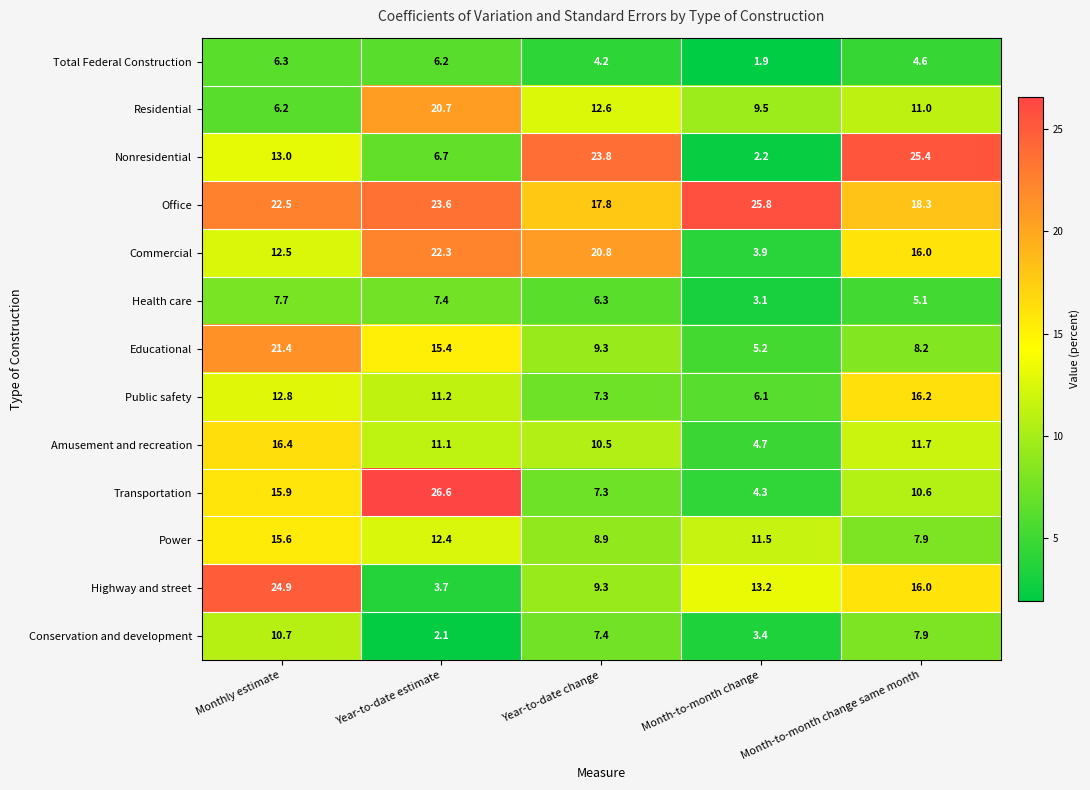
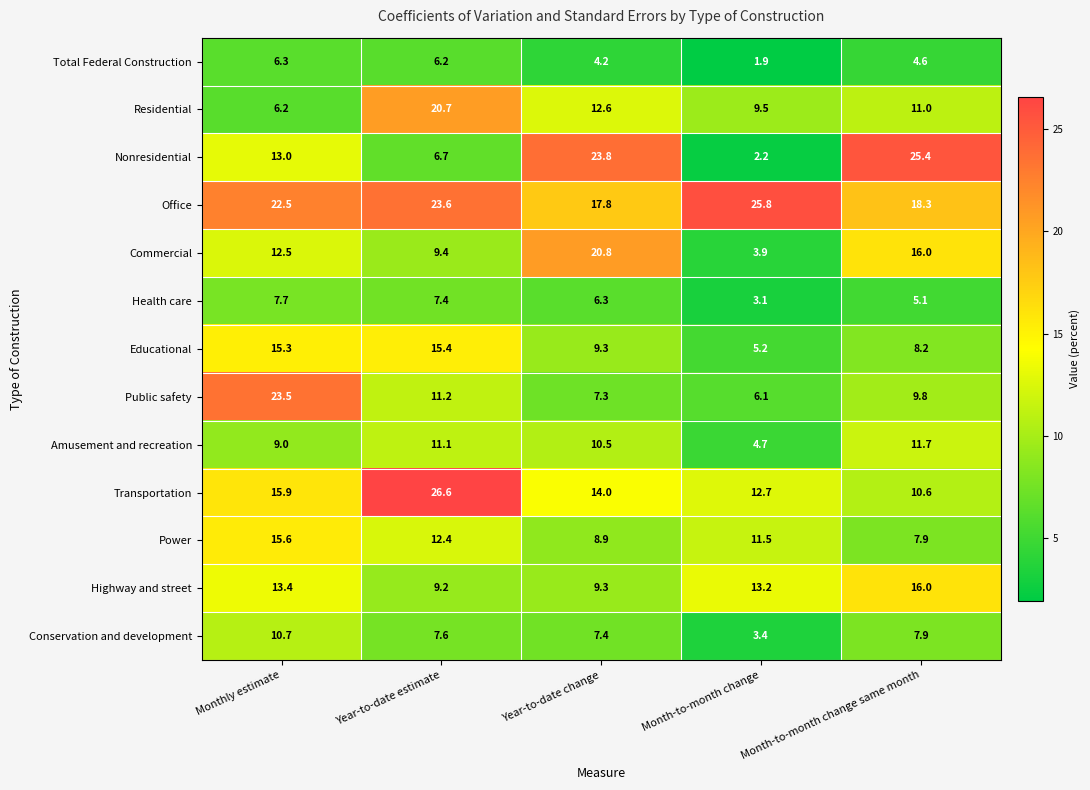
  {
    "Total Federal Construction": {
      "Monthly estimate": 6.3,
      "Year-to-date estimate": 6.2,
      "Year-to-date change": 4.2,
      "Month-to-month change": 1.9,
      "Month-to-month change same month": 4.6
    },
    "Residential": {
      "Monthly estimate": 6.2,
      "Year-to-date estimate": 20.7,
      "Year-to-date change": 12.6,
      "Month-to-month change": 9.5,
      "Month-to-month change same month": 11.0
    },
    "Nonresidential": {
      "Monthly estimate": 13.0,
      "Year-to-date estimate": 6.7,
      "Year-to-date change": 23.8,
      "Month-to-month change": 2.2,
      "Month-to-month change same month": 25.4
    },
    "Office": {
      "Monthly estimate": 22.5,
      "Year-to-date estimate": 23.6,
      "Year-to-date change": 17.8,
      "Month-to-month change": 25.8,
      "Month-to-month change same month": 18.3
    },
    "Commercial": {
      "Monthly estimate": 12.5,
-     "Year-to-date estimate": 22.3,
+     "Year-to-date estimate": 9.4,
      "Year-to-date change": 20.8,
      "Month-to-month change": 3.9,
      "Month-to-month change same month": 16.0
    },
    "Health care": {
      "Monthly estimate": 7.7,
      "Year-to-date estimate": 7.4,
      "Year-to-date change": 6.3,
      "Month-to-month change": 3.1,
      "Month-to-month change same month": 5.1
    },
    "Educational": {
-     "Monthly estimate": 21.4,
+     "Monthly estimate": 15.3,
      "Year-to-date estimate": 15.4,
      "Year-to-date change": 9.3,
      "Month-to-month change": 5.2,
      "Month-to-month change same month": 8.2
    },
    "Public safety": {
-     "Monthly estimate": 12.8,
+     "Monthly estimate": 23.5,
      "Year-to-date estimate": 11.2,
      "Year-to-date change": 7.3,
      "Month-to-month change": 6.1,
-     "Month-to-month change same month": 16.2
+     "Month-to-month change same month": 9.8
    },
    "Amusement and recreation": {
-     "Monthly estimate": 16.4,
+     "Monthly estimate": 9.0,
      "Year-to-date estimate": 11.1,
      "Year-to-date change": 10.5,
      "Month-to-month change": 4.7,
      "Month-to-month change same month": 11.7
    },
    "Transportation": {
      "Monthly estimate": 15.9,
      "Year-to-date estimate": 26.6,
-     "Year-to-date change": 7.3,
-     "Month-to-month change": 4.3,
+     "Year-to-date change": 14.0,
+     "Month-to-month change": 12.7,
      "Month-to-month change same month": 10.6
    },
    "Power": {
      "Monthly estimate": 15.6,
      "Year-to-date estimate": 12.4,
      "Year-to-date change": 8.9,
      "Month-to-month change": 11.5,
      "Month-to-month change same month": 7.9
    },
    "Highway and street": {
-     "Monthly estimate": 24.9,
-     "Year-to-date estimate": 3.7,
+     "Monthly estimate": 13.4,
+     "Year-to-date estimate": 9.2,
      "Year-to-date change": 9.3,
      "Month-to-month change": 13.2,
      "Month-to-month change same month": 16.0
    },
    "Conservation and development": {
      "Monthly estimate": 10.7,
-     "Year-to-date estimate": 2.1,
+     "Year-to-date estimate": 7.6,
      "Year-to-date change": 7.4,
      "Month-to-month change": 3.4,
      "Month-to-month change same month": 7.9
    }
  }
